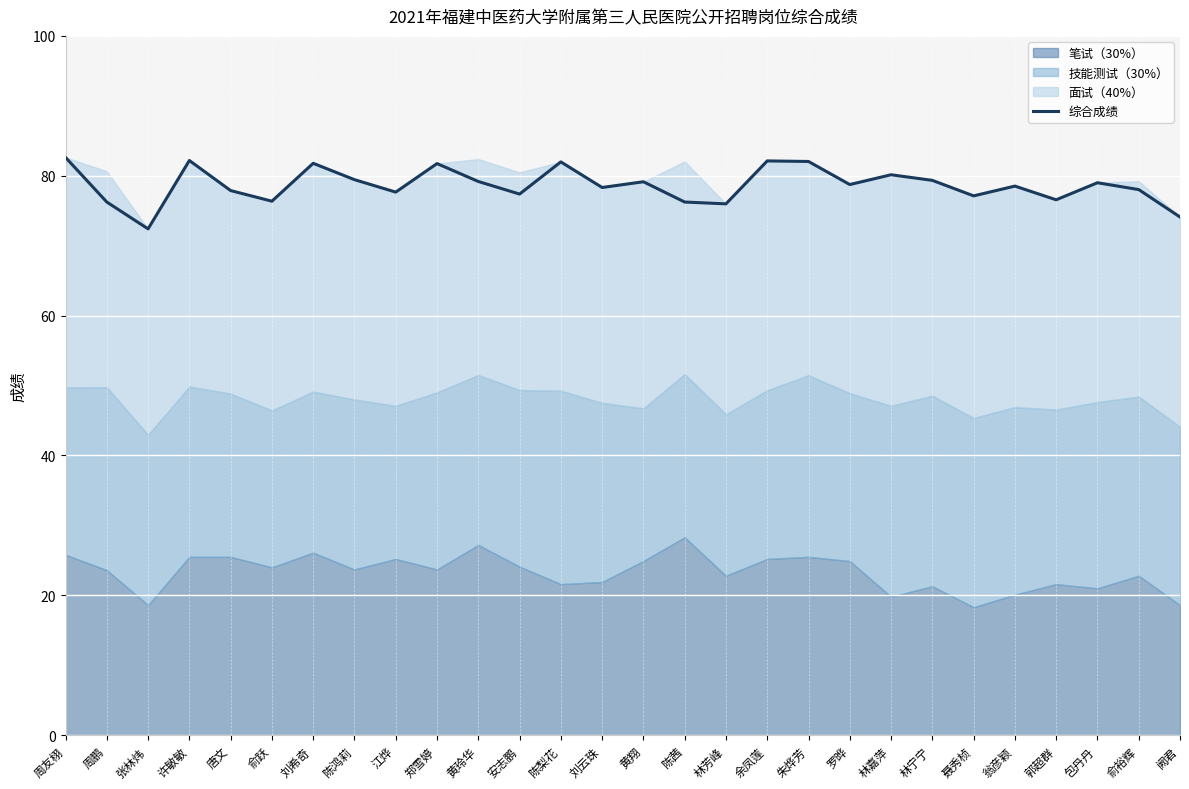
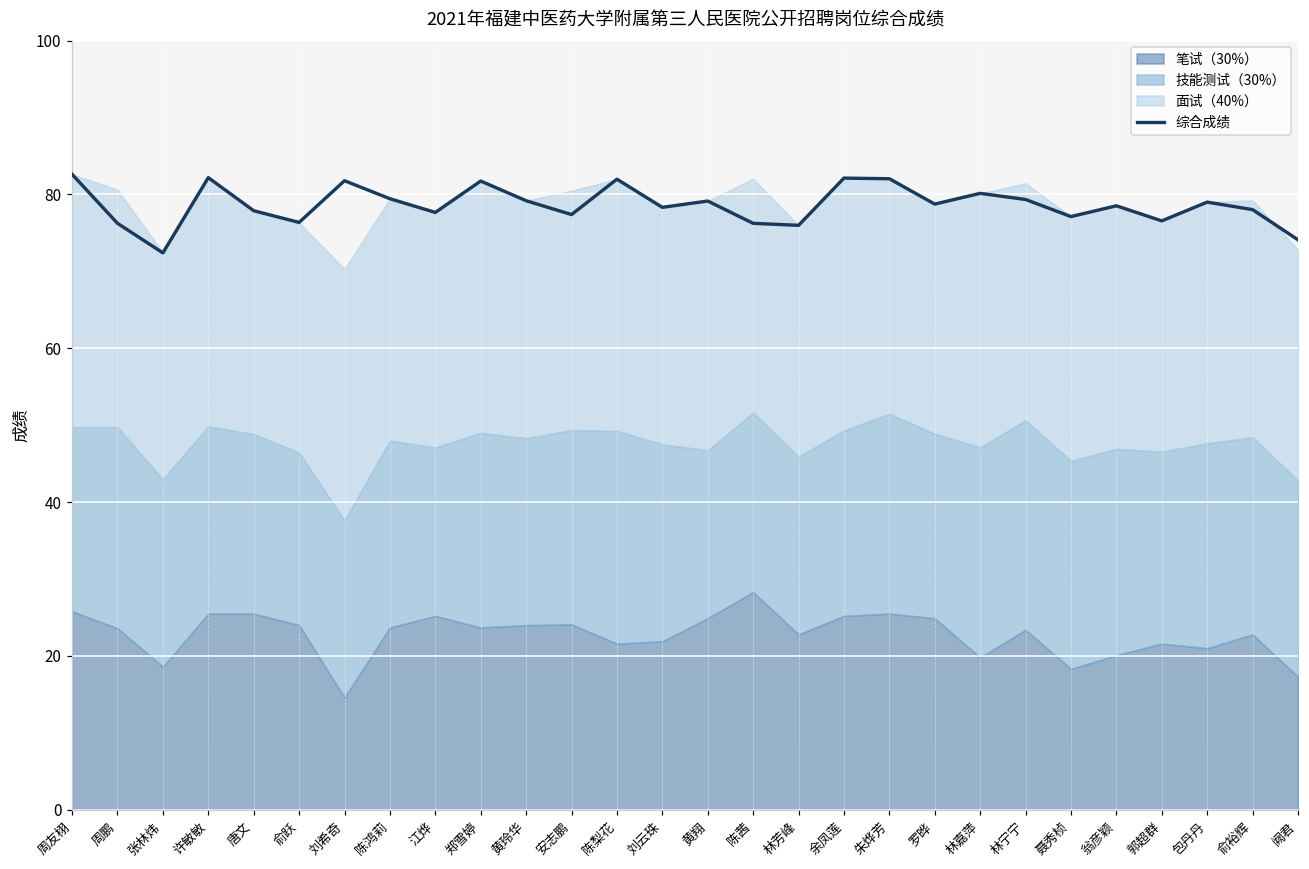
  {
    "笔试（30%）": {
      "周友栩": 26,
      "周鹏": 24,
      "张林炜": 19,
      "许敏敏": 26,
      "唐文": 26,
      "俞跃": 24,
-     "刘希奇": 26,
+     "刘希奇": 15,
      "陈鸿莉": 24,
      "江烨": 25,
      "郑雪婷": 24,
-     "黄玲华": 27,
+     "黄玲华": 24,
      "安志鹏": 24,
      "陈梨花": 22,
      "刘云珠": 22,
      "黄翔": 25,
      "陈茜": 28,
      "林芳峰": 23,
      "余凤莲": 25,
      "朱烨芳": 26,
      "罗晔": 25,
      "林嘉萍": 20,
-     "林宁宁": 21,
+     "林宁宁": 23,
      "聂秀桢": 18,
      "翁彦颖": 20,
      "郭超群": 22,
      "包丹丹": 21,
      "俞裕辉": 23,
-     "阙君": 19
+     "阙君": 17
    },
    "综合成绩": {
      "周鹏": 76,
      "安志鹏": 77,
      "陈茜": 76,
      "俞裕辉": 78
    }
  }
